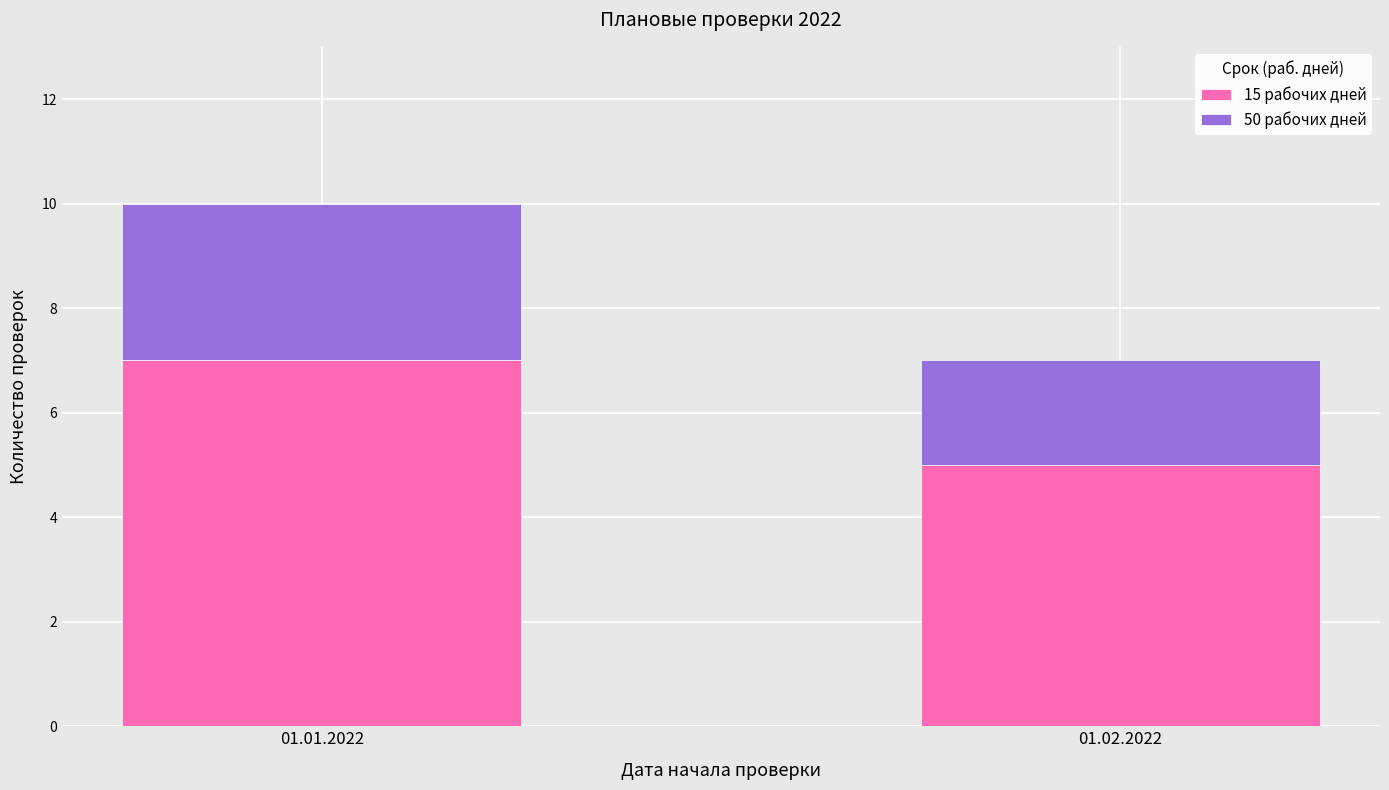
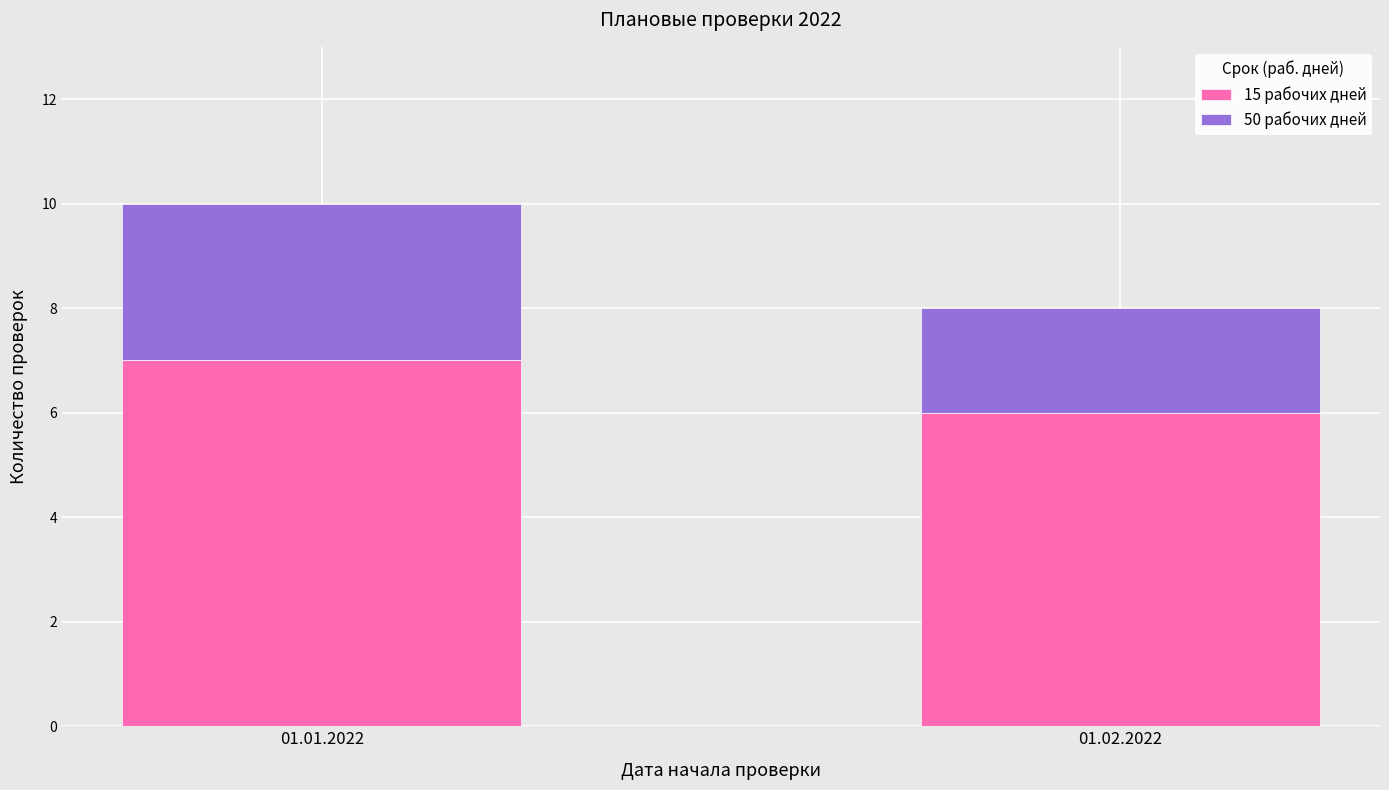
  {
    "15 рабочих дней": {
      "01.01.2022": 7,
-     "01.02.2022": 5
+     "01.02.2022": 6
    },
    "50 рабочих дней": {
      "01.01.2022": 3,
      "01.02.2022": 2
    }
  }
